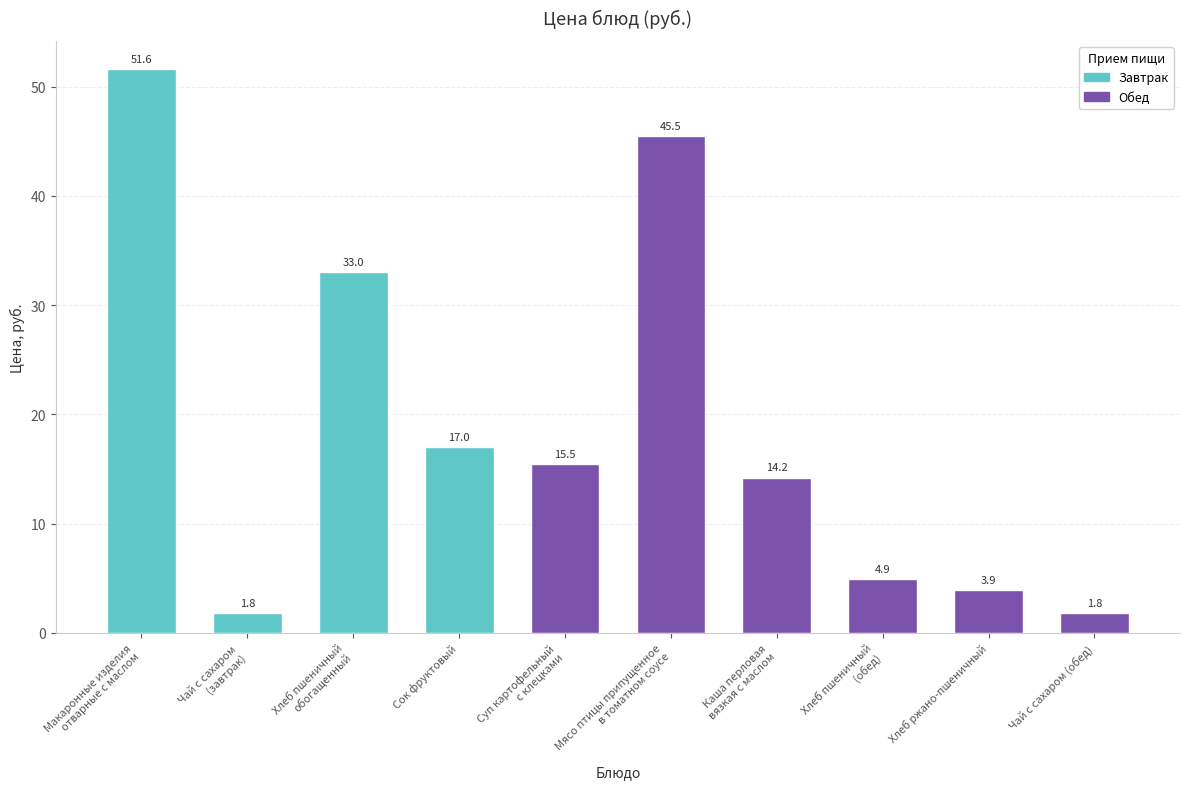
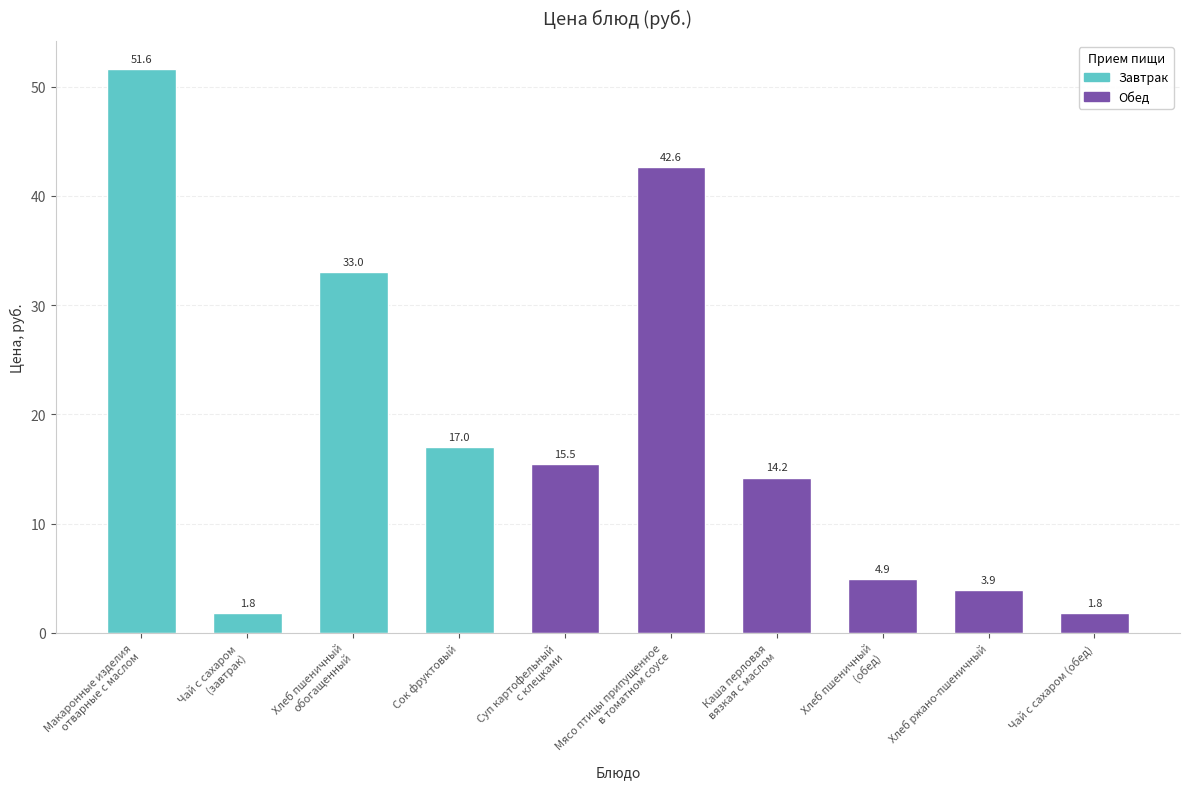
  {
    "Макаронные изделия отварные с маслом": 51.6,
    "Чай с сахаром (завтрак)": 1.8,
    "Хлеб пшеничный обогащенный": 33.0,
    "Сок фруктовый": 17.0,
    "Суп картофельный с клецками": 15.5,
-   "Мясо птицы припущенное в томатном соусе": 45.5,
+   "Мясо птицы припущенное в томатном соусе": 42.6,
    "Каша перловая вязкая с маслом": 14.2,
    "Хлеб пшеничный (обед)": 4.9,
    "Хлеб ржано-пшеничный": 3.9,
    "Чай с сахаром (обед)": 1.8
  }
